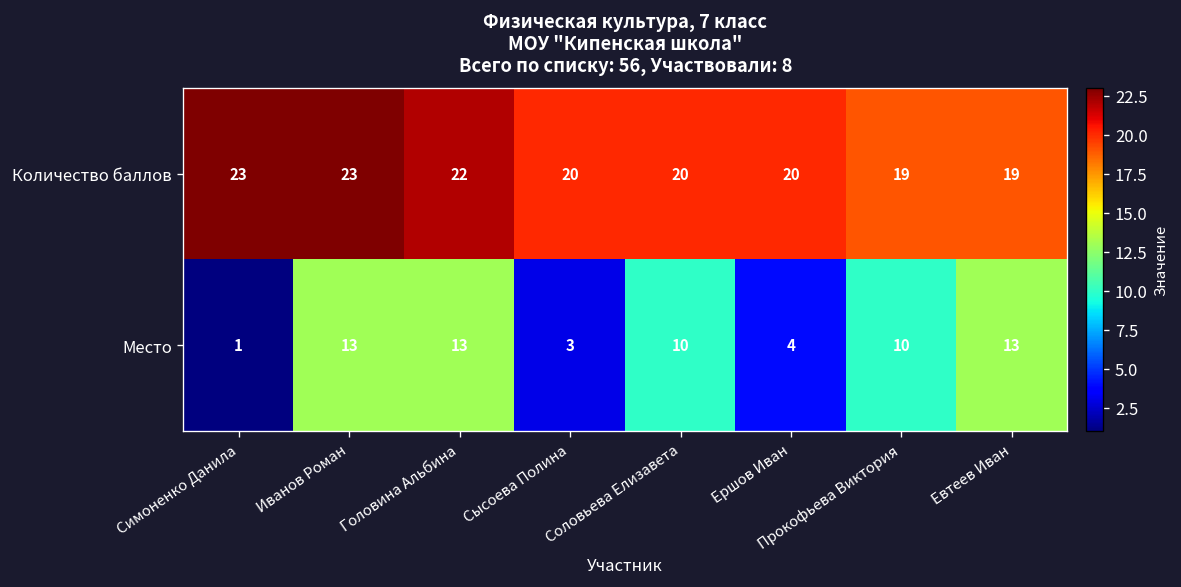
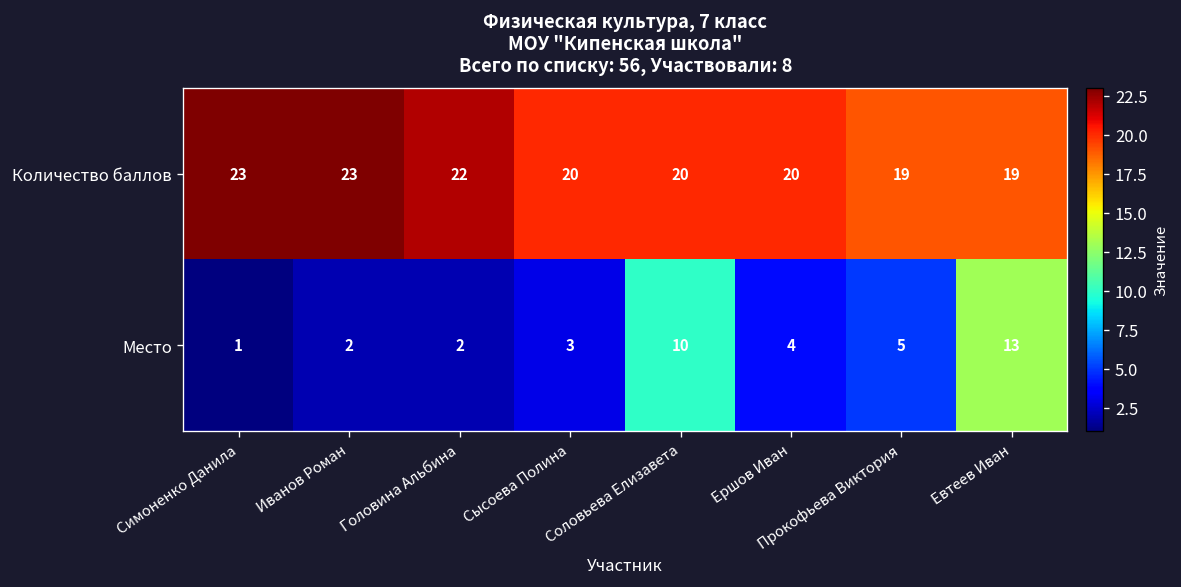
  {
    "Количество баллов": {
      "Симоненко Данила": 23,
      "Иванов Роман": 23,
      "Головина Альбина": 22,
      "Сысоева Полина": 20,
      "Соловьева Елизавета": 20,
      "Ершов Иван": 20,
      "Прокофьева Виктория": 19,
      "Евтеев Иван": 19
    },
    "Место": {
      "Симоненко Данила": 1,
-     "Иванов Роман": 13,
-     "Головина Альбина": 13,
+     "Иванов Роман": 2,
+     "Головина Альбина": 2,
      "Сысоева Полина": 3,
      "Соловьева Елизавета": 10,
      "Ершов Иван": 4,
-     "Прокофьева Виктория": 10,
+     "Прокофьева Виктория": 5,
      "Евтеев Иван": 13
    }
  }
